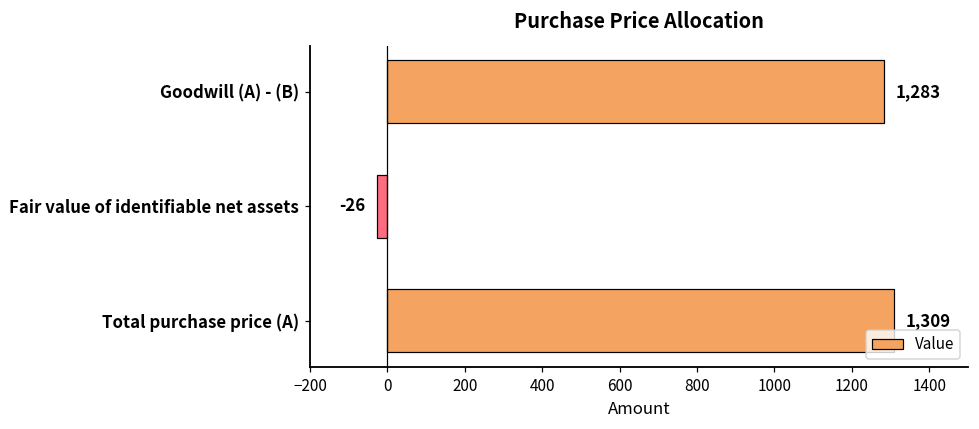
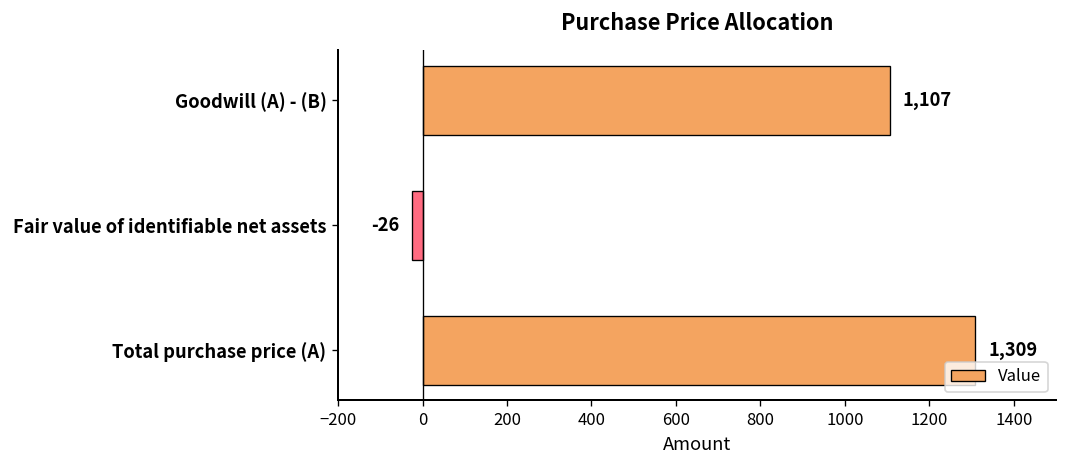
  {
-   "Goodwill (A) - (B)": "1,283",
+   "Goodwill (A) - (B)": "1,107",
    "Fair value of identifiable net assets": "-26",
    "Total purchase price (A)": "1,309"
  }
